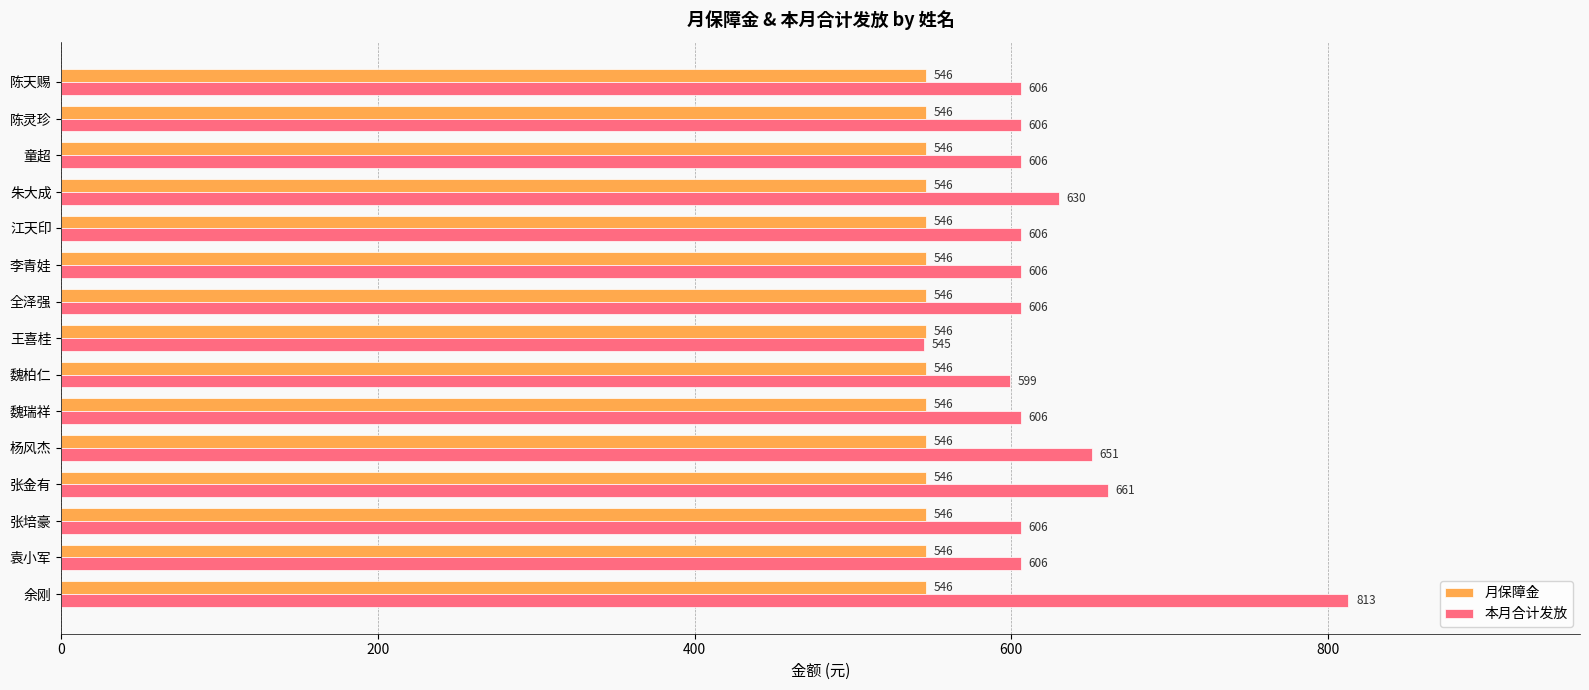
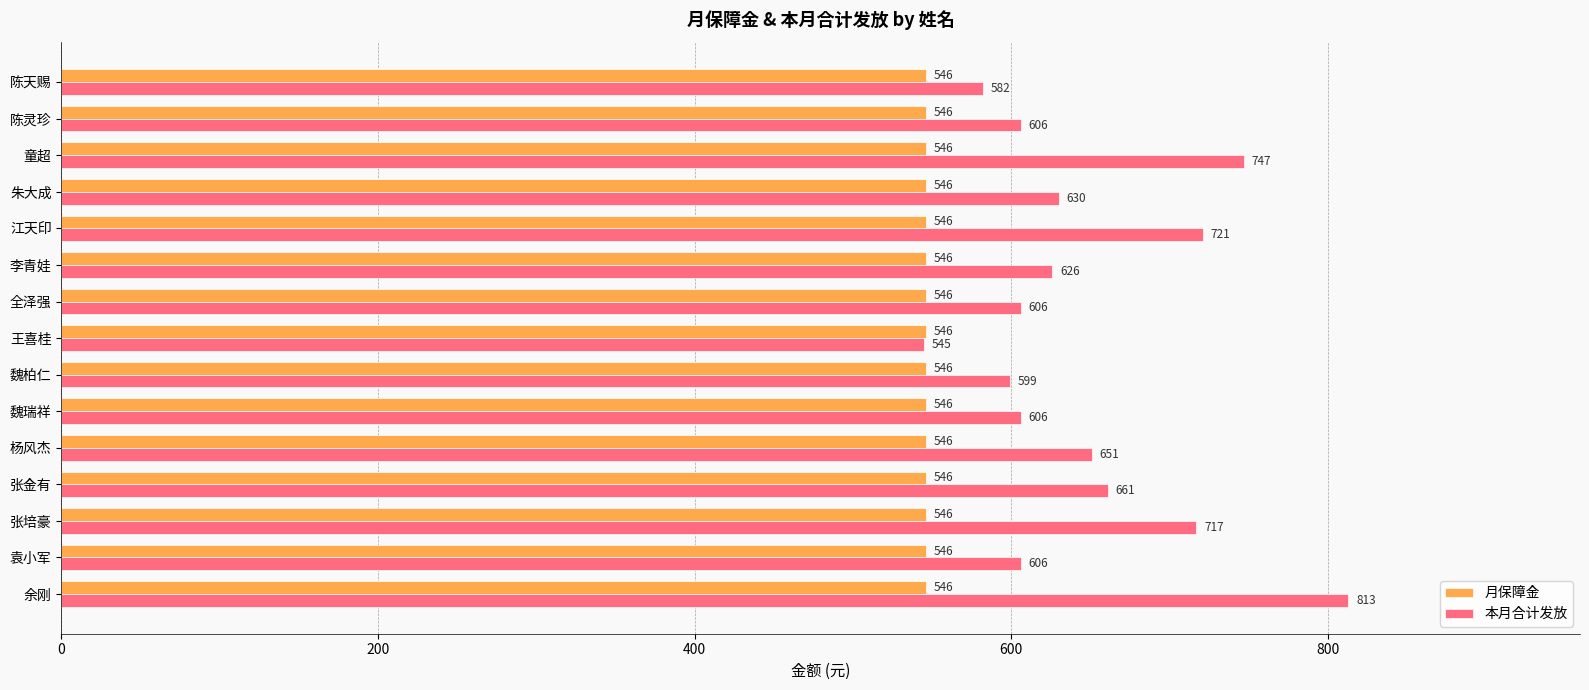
  {
    "月保障金": {
      "陈天赐": 546,
      "陈灵珍": 546,
      "童超": 546,
      "朱大成": 546,
      "江天印": 546,
      "李青娃": 546,
      "全泽强": 546,
      "王喜桂": 546,
      "魏柏仁": 546,
      "魏瑞祥": 546,
      "杨风杰": 546,
      "张金有": 546,
      "张培豪": 546,
      "袁小军": 546,
      "余刚": 546
    },
    "本月合计发放": {
-     "陈天赐": 606,
+     "陈天赐": 582,
      "陈灵珍": 606,
-     "童超": 606,
+     "童超": 747,
      "朱大成": 630,
-     "江天印": 606,
-     "李青娃": 606,
+     "江天印": 721,
+     "李青娃": 626,
      "全泽强": 606,
      "王喜桂": 545,
      "魏柏仁": 599,
      "魏瑞祥": 606,
      "杨风杰": 651,
      "张金有": 661,
-     "张培豪": 606,
+     "张培豪": 717,
      "袁小军": 606,
      "余刚": 813
    }
  }
